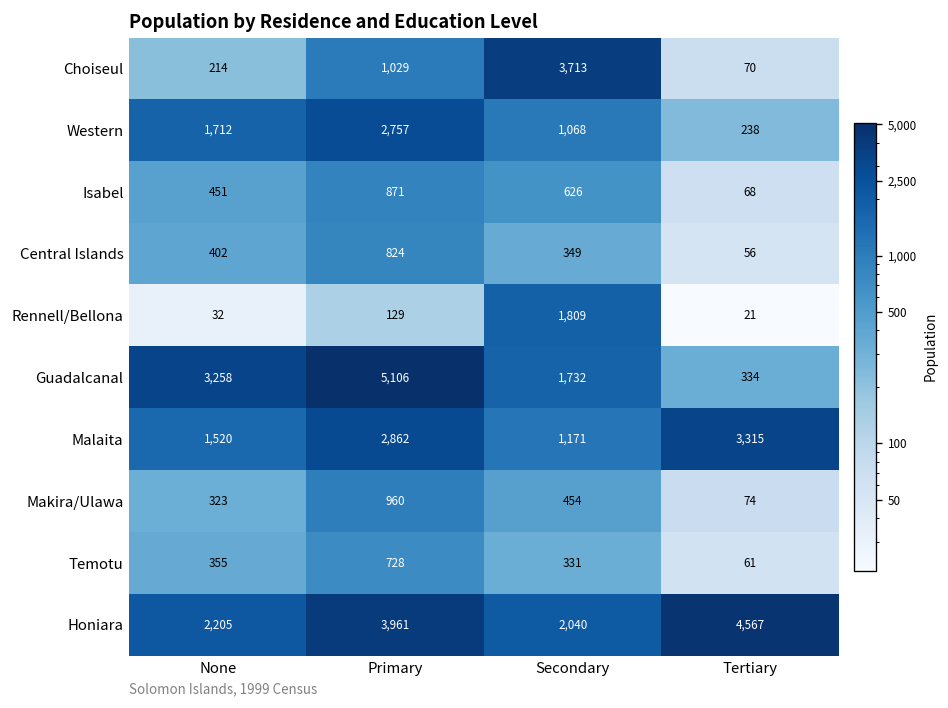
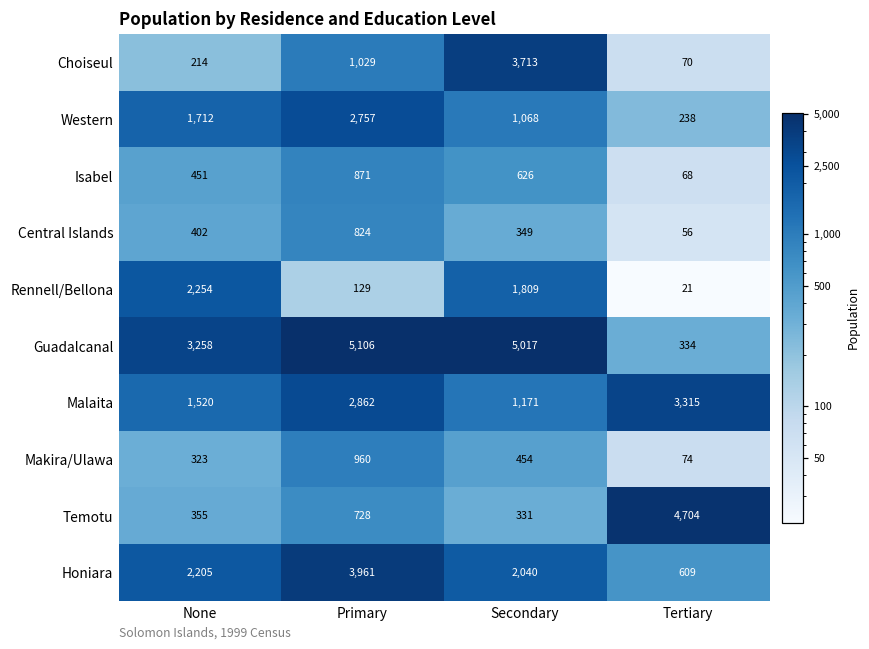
  {
    "Choiseul": {
      "None": "214",
      "Primary": "1,029",
      "Secondary": "3,713",
      "Tertiary": "70"
    },
    "Western": {
      "None": "1,712",
      "Primary": "2,757",
      "Secondary": "1,068",
      "Tertiary": "238"
    },
    "Isabel": {
      "None": "451",
      "Primary": "871",
      "Secondary": "626",
      "Tertiary": "68"
    },
    "Central Islands": {
      "None": "402",
      "Primary": "824",
      "Secondary": "349",
      "Tertiary": "56"
    },
    "Rennell/Bellona": {
-     "None": "32",
+     "None": "2,254",
      "Primary": "129",
      "Secondary": "1,809",
      "Tertiary": "21"
    },
    "Guadalcanal": {
      "None": "3,258",
      "Primary": "5,106",
-     "Secondary": "1,732",
+     "Secondary": "5,017",
      "Tertiary": "334"
    },
    "Malaita": {
      "None": "1,520",
      "Primary": "2,862",
      "Secondary": "1,171",
      "Tertiary": "3,315"
    },
    "Makira/Ulawa": {
      "None": "323",
      "Primary": "960",
      "Secondary": "454",
      "Tertiary": "74"
    },
    "Temotu": {
      "None": "355",
      "Primary": "728",
      "Secondary": "331",
-     "Tertiary": "61"
+     "Tertiary": "4,704"
    },
    "Honiara": {
      "None": "2,205",
      "Primary": "3,961",
      "Secondary": "2,040",
-     "Tertiary": "4,567"
+     "Tertiary": "609"
    }
  }
